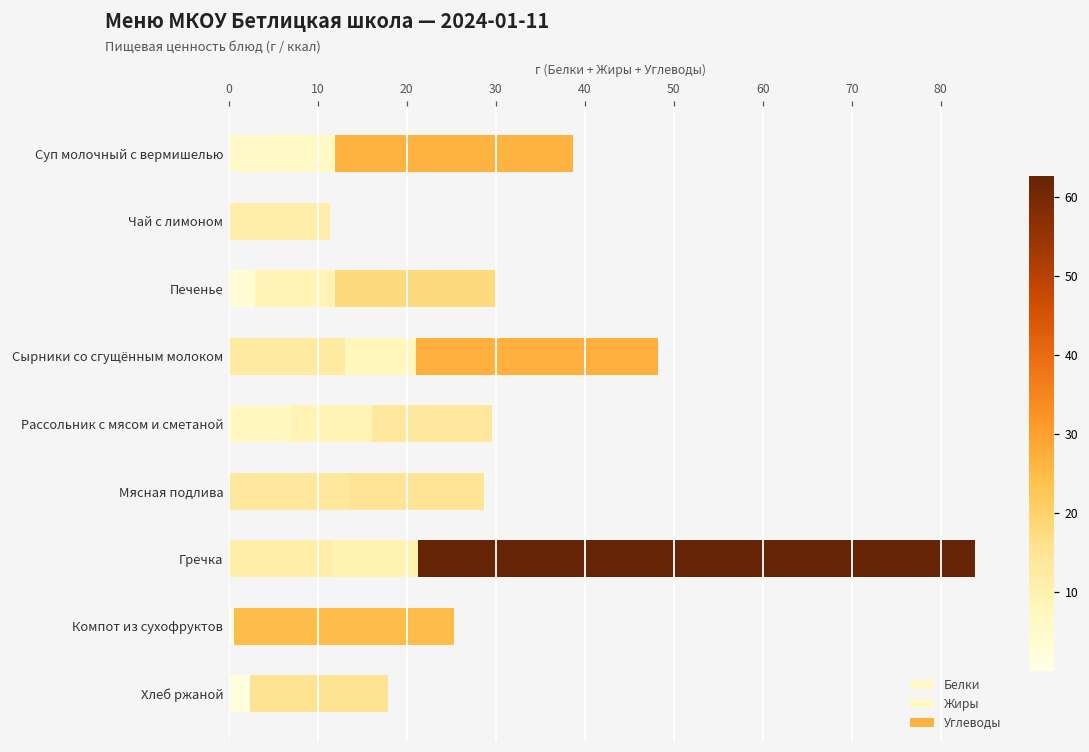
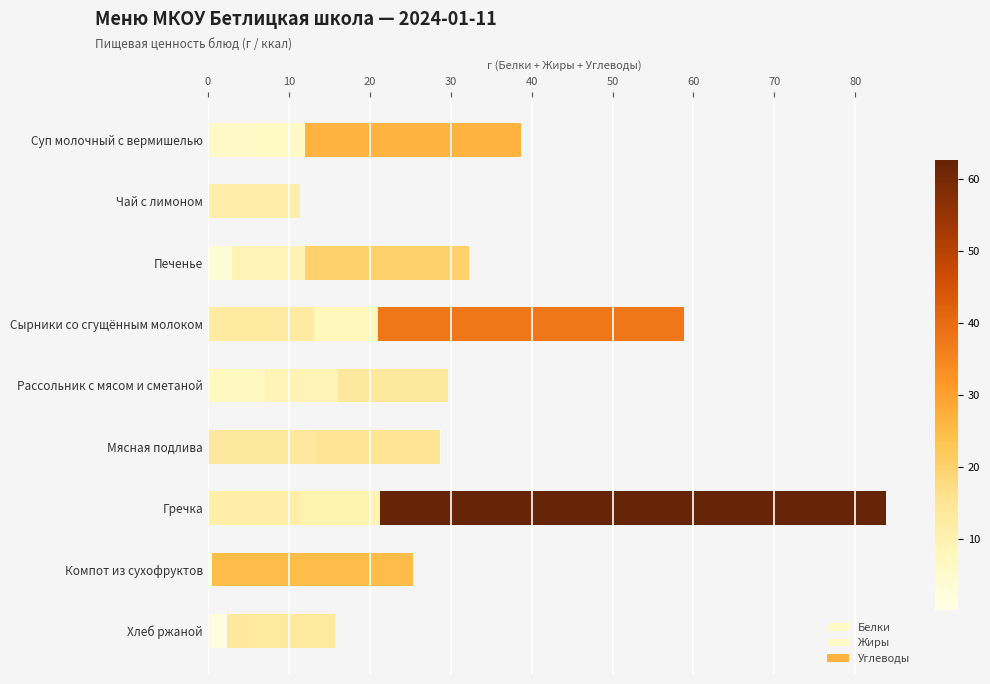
  {
    "Углеводы": {
      "Суп молочный с вермишелью": 27,
      "Чай с лимоном": 11,
-     "Печенье": 18,
-     "Сырники со сгущённым молоком": 27,
+     "Печенье": 20,
+     "Сырники со сгущённым молоком": 38,
      "Рассольник с мясом и сметаной": 14,
      "Гречка": 63,
      "Компот из сухофруктов": 25,
-     "Хлеб ржаной": 16
+     "Хлеб ржаной": 13
    }
  }
